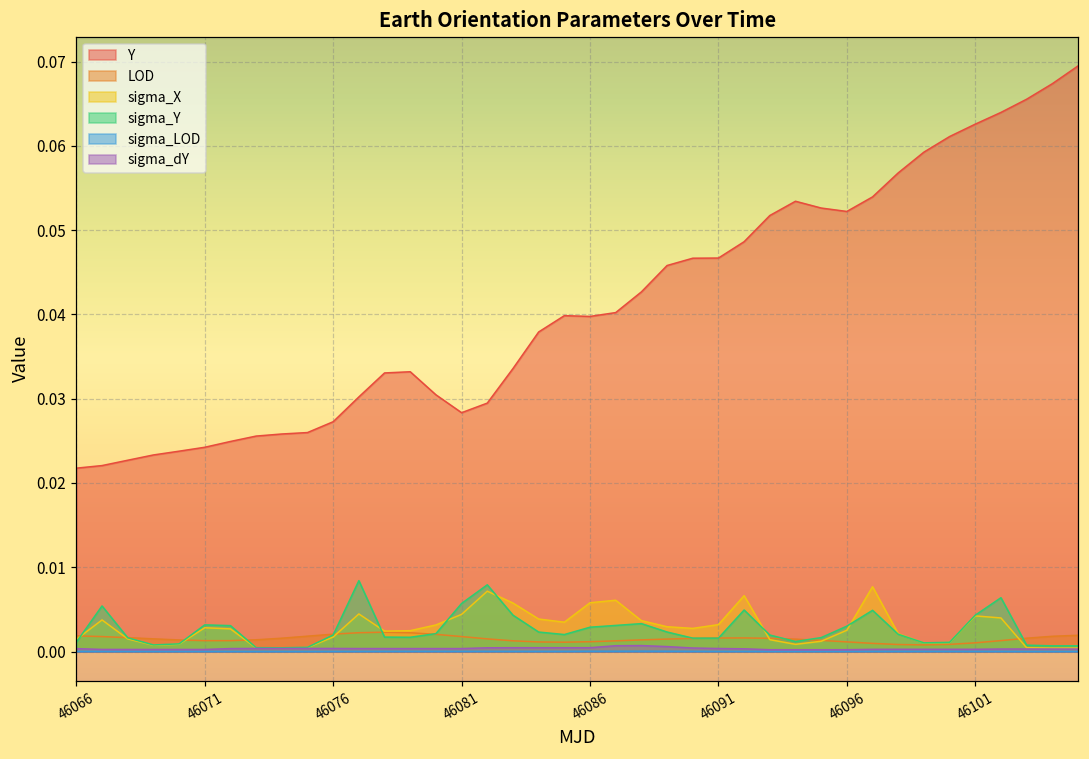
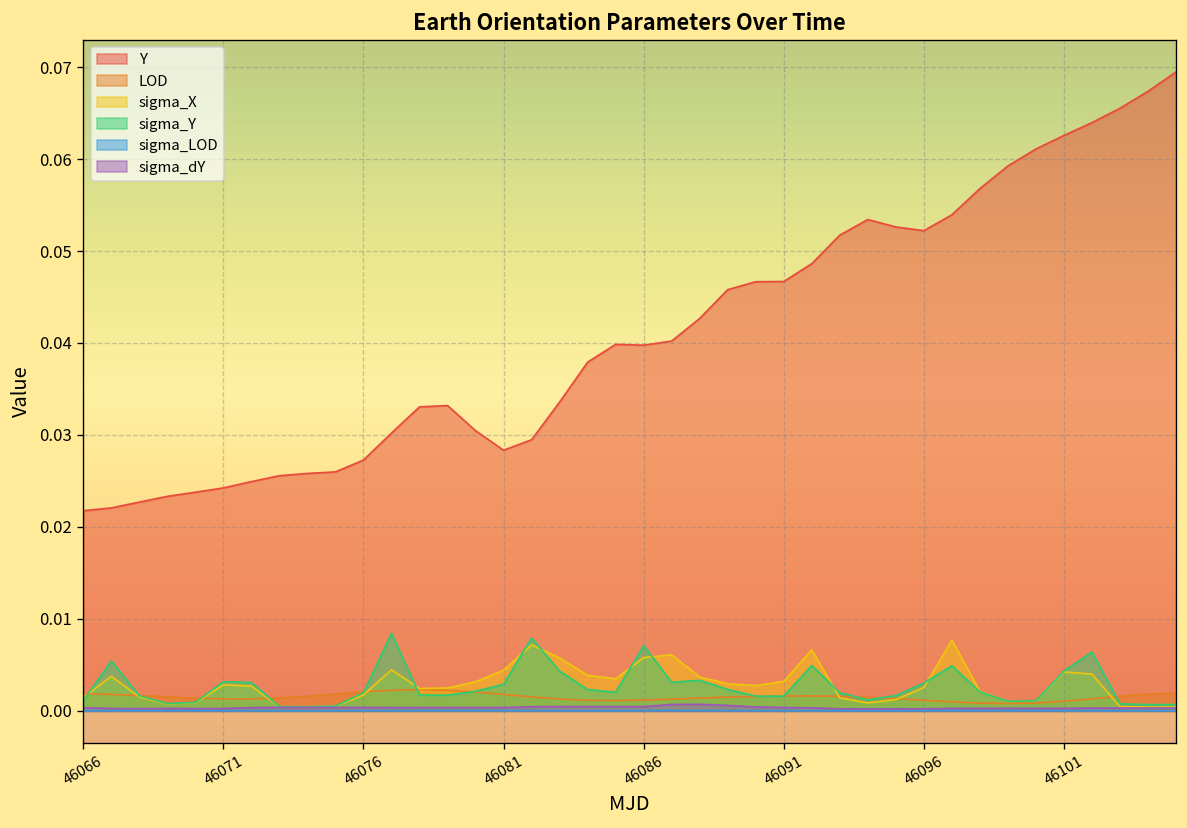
  {
    "sigma_Y": {
      "46066": 0.001,
      "46071": 0.003,
-     "46081": 0.006,
-     "46086": 0.003,
+     "46081": 0.003,
+     "46086": 0.007,
      "46096": 0.003
    },
    "sigma_LOD": {
      "46076": 0.000,
      "46086": 0.000,
      "46091": 0.000
    },
    "sigma_dY": {
      "46076": 0.000,
      "46086": 0.000,
      "46091": 0.000
    }
  }
